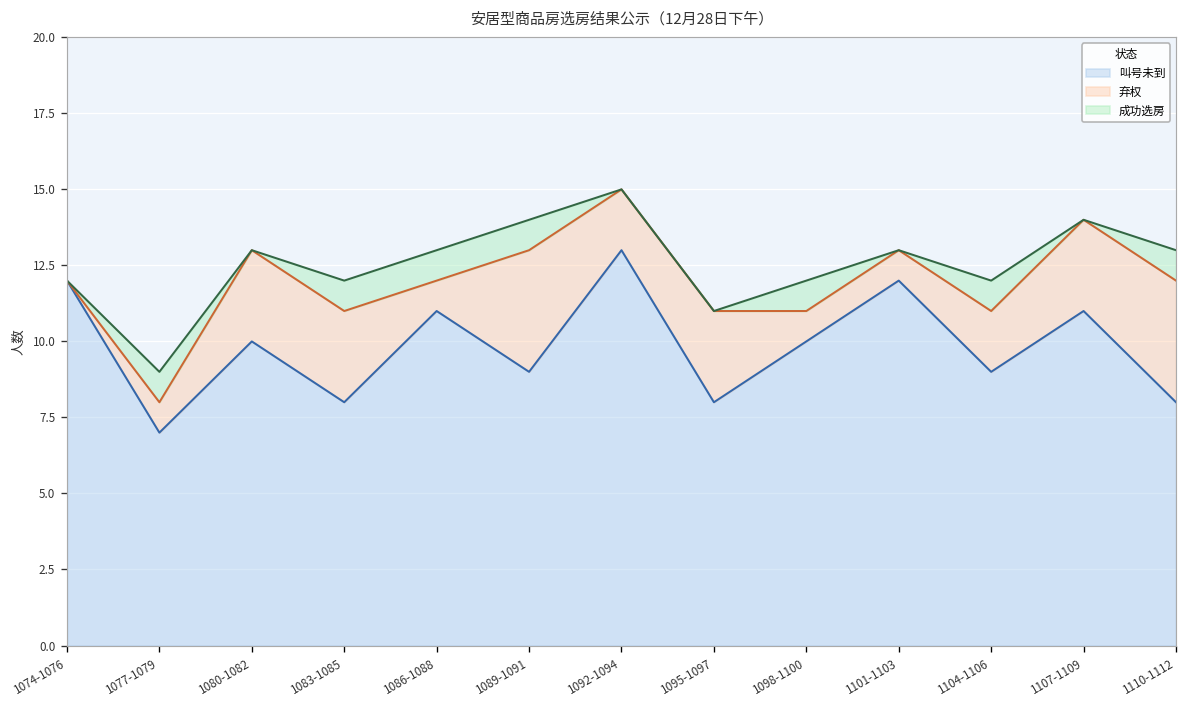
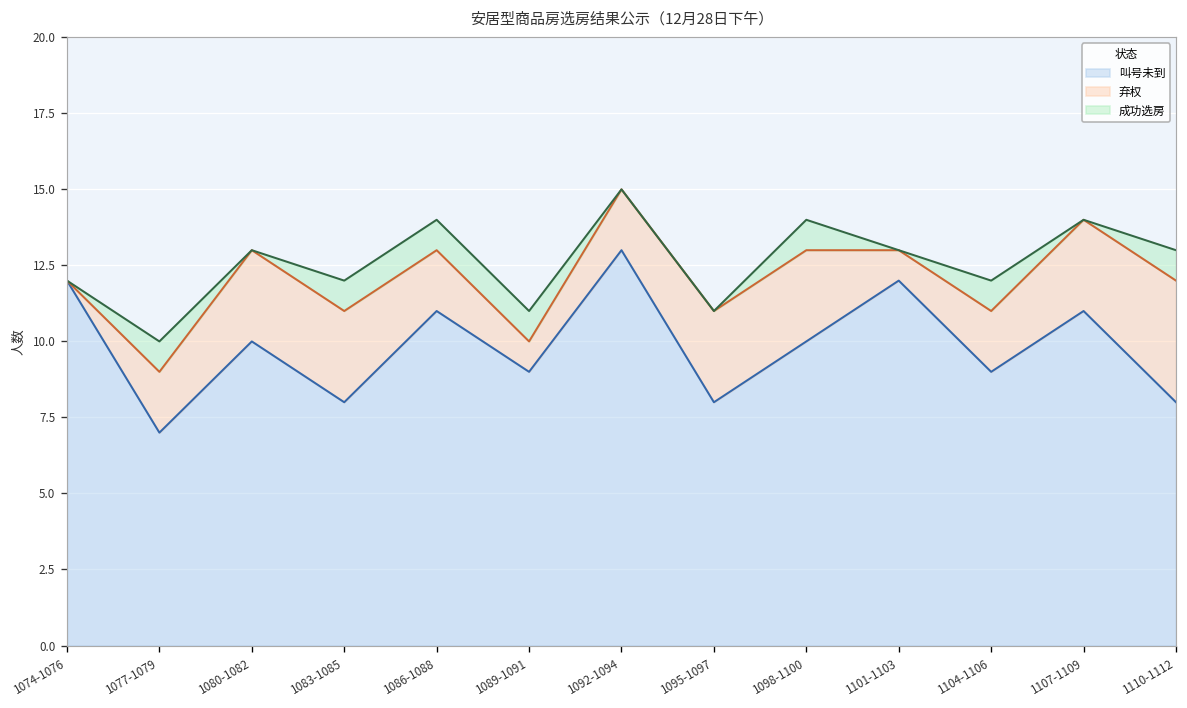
  {
    "弃权": {
-     "1077-1079": 1,
+     "1077-1079": 2,
      "1083-1085": 3,
-     "1086-1088": 1,
-     "1089-1091": 4,
-     "1098-1100": 1,
+     "1086-1088": 2,
+     "1089-1091": 1,
+     "1098-1100": 3,
      "1104-1106": 2,
      "1110-1112": 4
    }
  }
